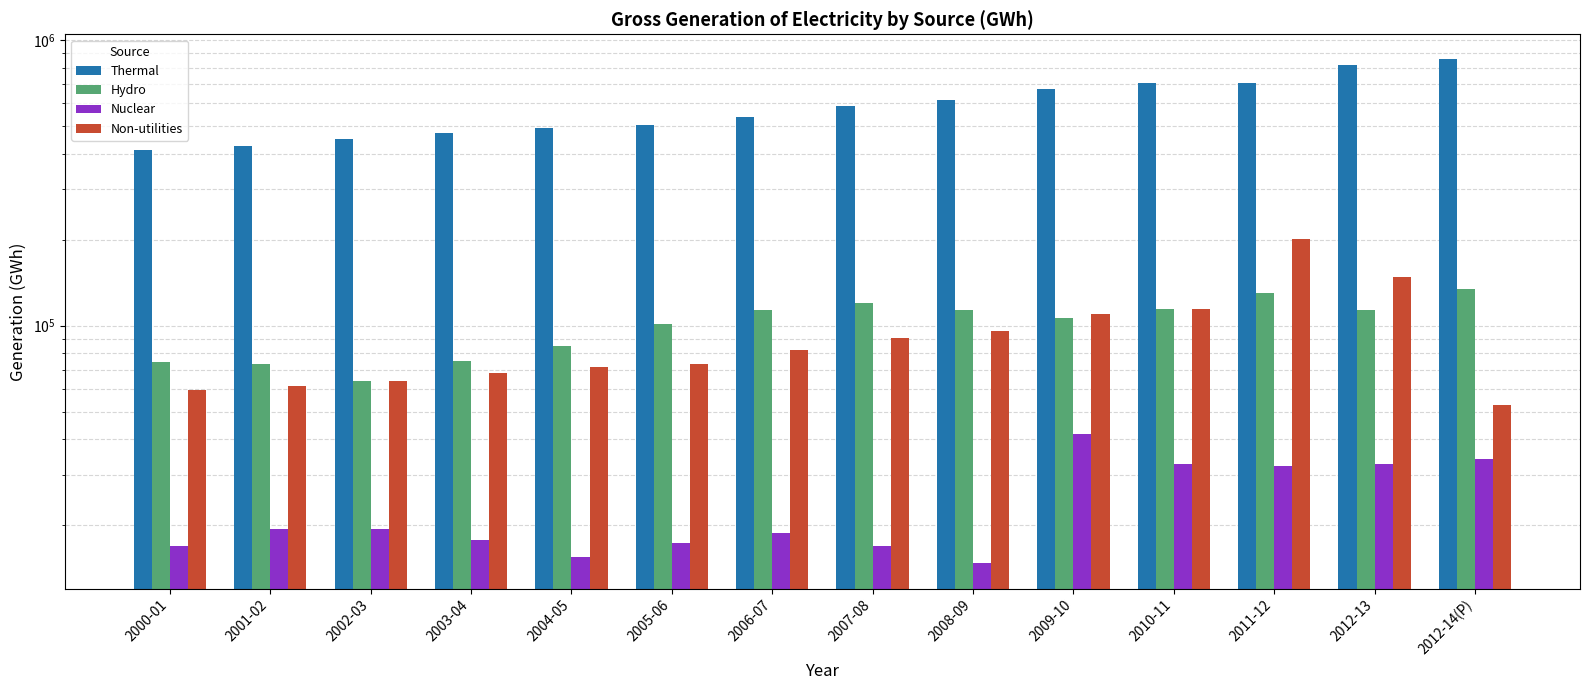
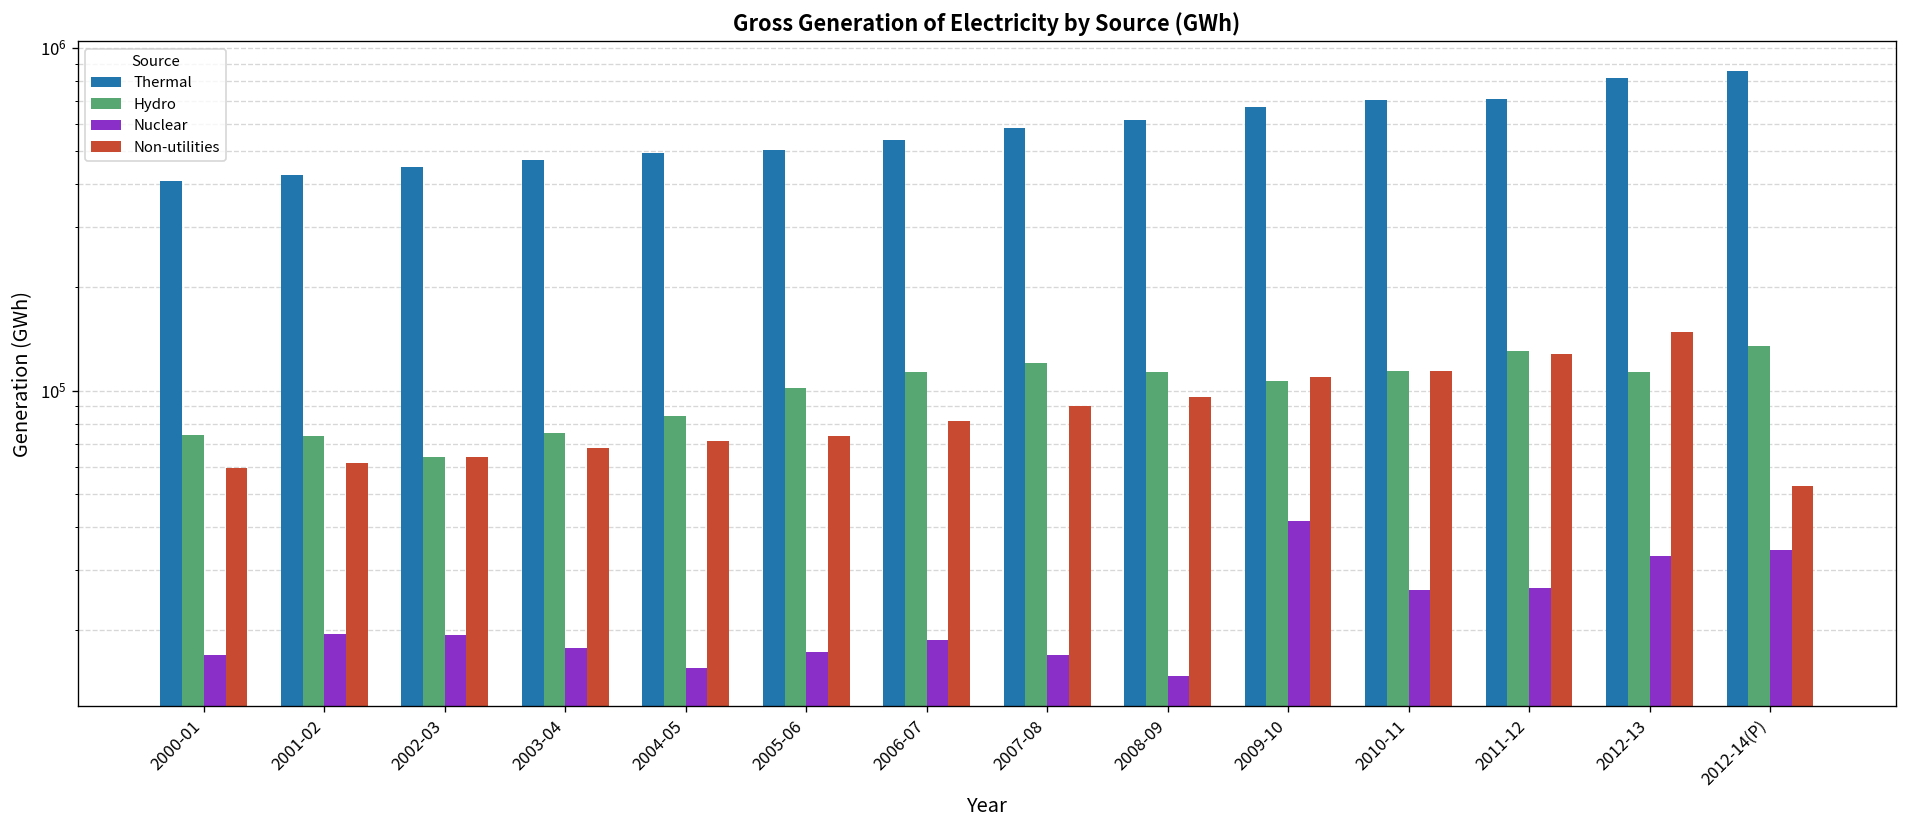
  {
    "Thermal": {
      "2000-01": 410000,
      "2001-02": 420000,
      "2002-03": 450000,
      "2003-04": 470000,
      "2004-05": 490000,
      "2005-06": 510000,
      "2006-07": 540000,
      "2007-08": 590000,
      "2008-09": 620000,
      "2009-10": 670000,
      "2010-11": 700000,
      "2011-12": 710000,
      "2012-13": 820000,
      "2012-14(P)": 850000
    },
    "Hydro": {
      "2000-01": 74000,
      "2001-02": 74000,
      "2002-03": 64000,
      "2003-04": 75000,
      "2004-05": 85000,
      "2005-06": 101000,
      "2006-07": 114000,
      "2007-08": 120000,
      "2008-09": 113000,
      "2009-10": 107000,
      "2010-11": 114000,
      "2011-12": 130000,
      "2012-13": 114000,
      "2012-14(P)": 130000
    },
    "Nuclear": {
      "2000-01": 17000,
      "2001-02": 19000,
      "2002-03": 19000,
      "2003-04": 18000,
      "2004-05": 16000,
      "2005-06": 17000,
      "2006-07": 19000,
      "2007-08": 17000,
      "2008-09": 15000,
      "2009-10": 42000,
-     "2010-11": 33000,
-     "2011-12": 32000,
+     "2010-11": 26000,
+     "2011-12": 27000,
      "2012-13": 33000,
      "2012-14(P)": 34000
    },
    "Non-utilities": {
      "2000-01": 60000,
      "2001-02": 62000,
      "2002-03": 64000,
      "2003-04": 68000,
      "2004-05": 71000,
      "2005-06": 74000,
      "2006-07": 82000,
      "2007-08": 90000,
      "2008-09": 96000,
      "2009-10": 110000,
      "2010-11": 114000,
-     "2011-12": 200000,
+     "2011-12": 130000,
      "2012-13": 150000,
      "2012-14(P)": 53000
    }
  }
